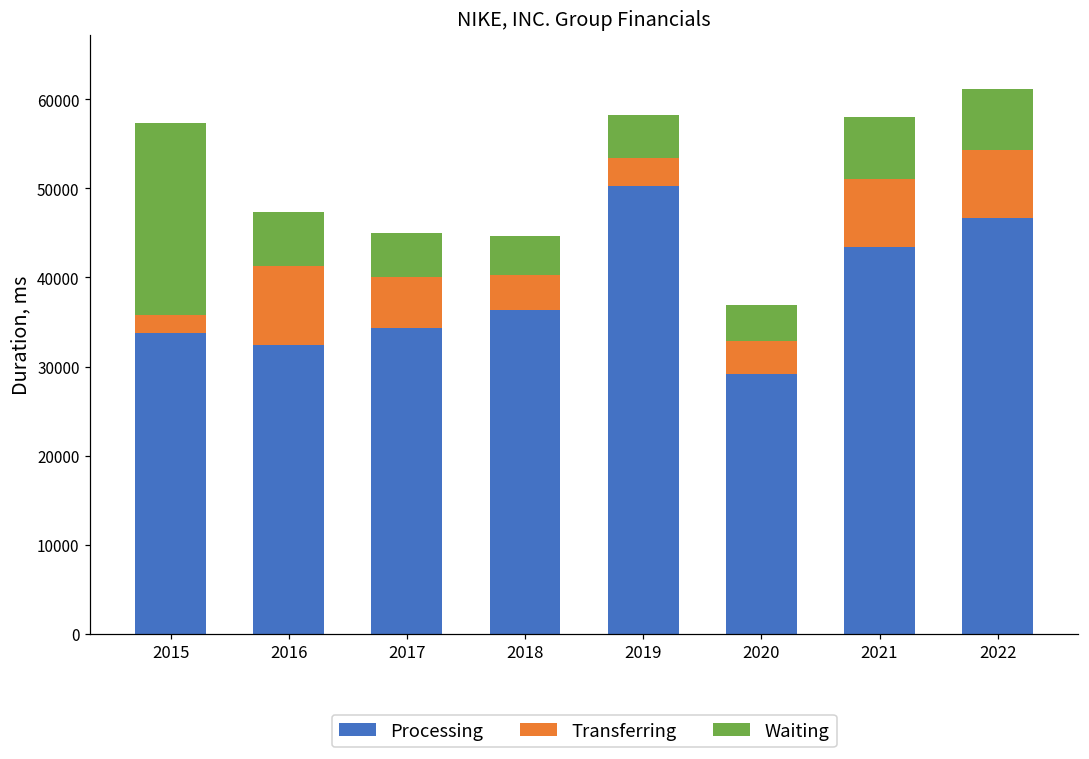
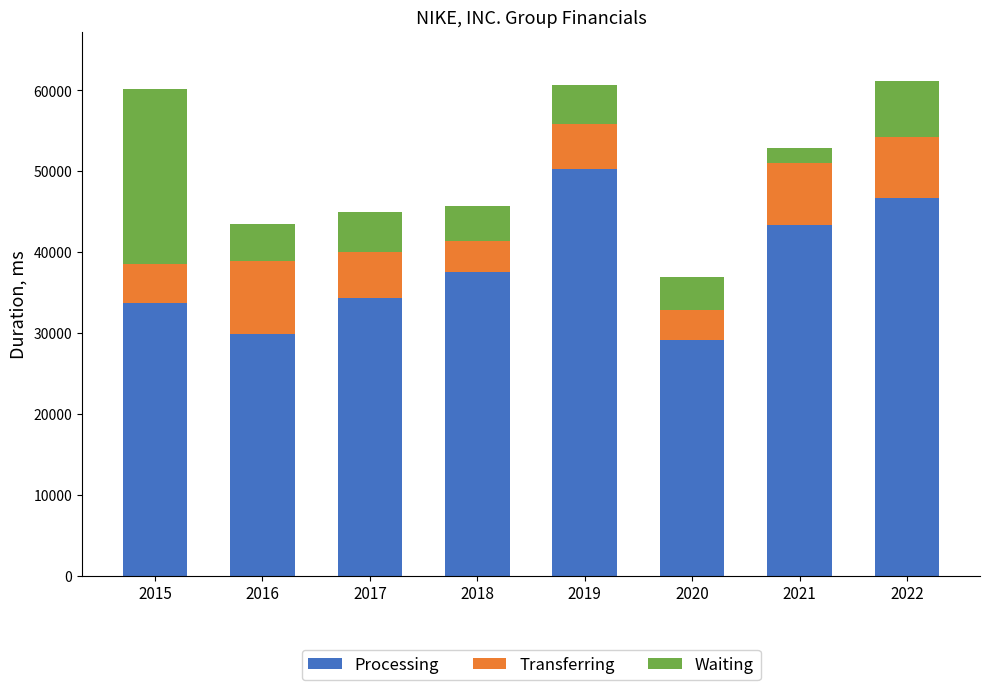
  {
    "Processing": {
      "2015": 34000,
-     "2016": 32000,
+     "2016": 30000,
      "2017": 34000,
-     "2018": 36000,
+     "2018": 38000,
      "2019": 50000,
      "2020": 29000,
      "2021": 43000,
      "2022": 47000
    },
    "Transferring": {
-     "2015": 2000,
+     "2015": 5000,
      "2016": 9000,
      "2017": 6000,
      "2018": 4000,
-     "2019": 3000,
+     "2019": 6000,
      "2020": 4000,
      "2021": 8000,
      "2022": 8000
    },
    "Waiting": {
      "2015": 22000,
-     "2016": 6000,
+     "2016": 5000,
      "2017": 5000,
      "2018": 4000,
      "2019": 5000,
      "2020": 4000,
-     "2021": 7000,
+     "2021": 2000,
      "2022": 7000
    }
  }
